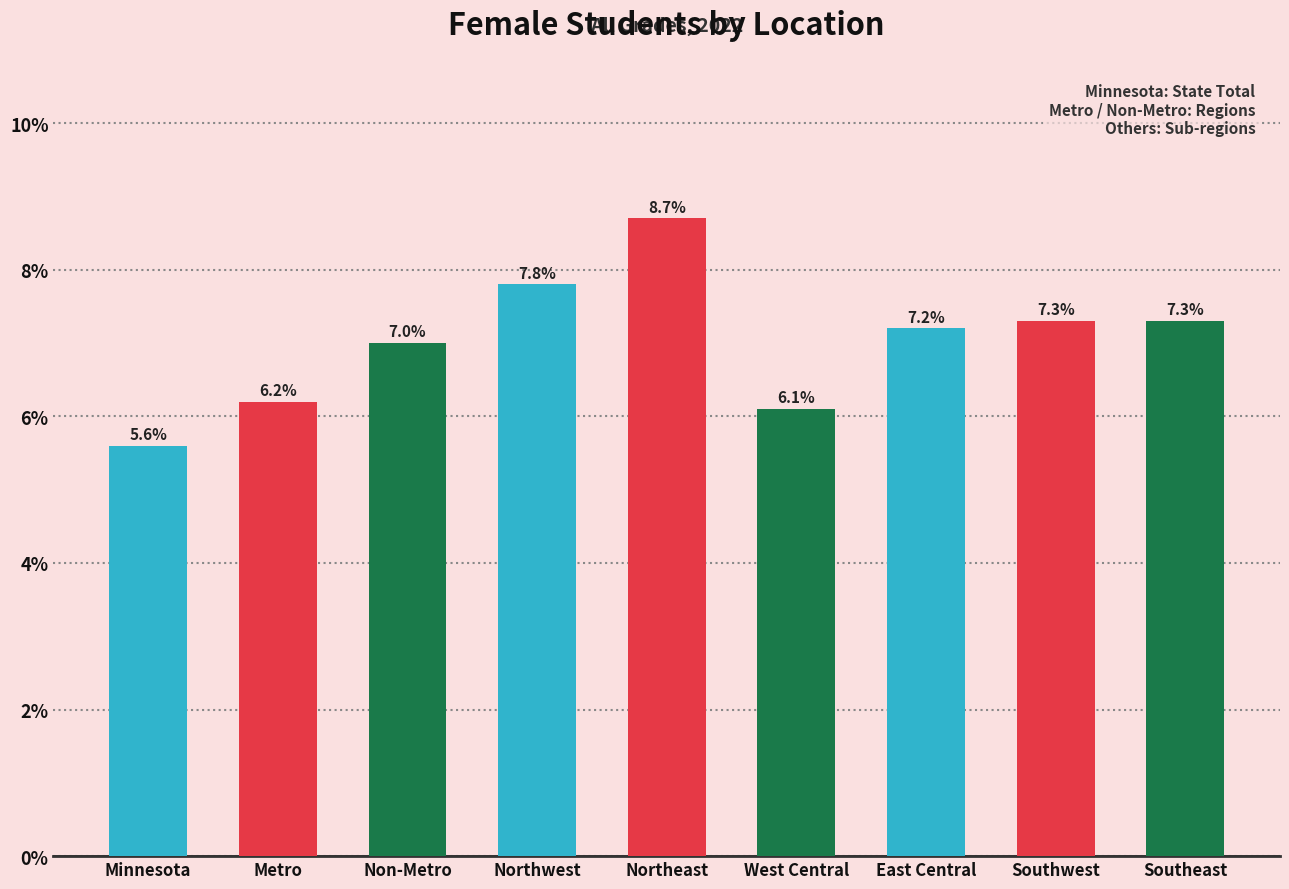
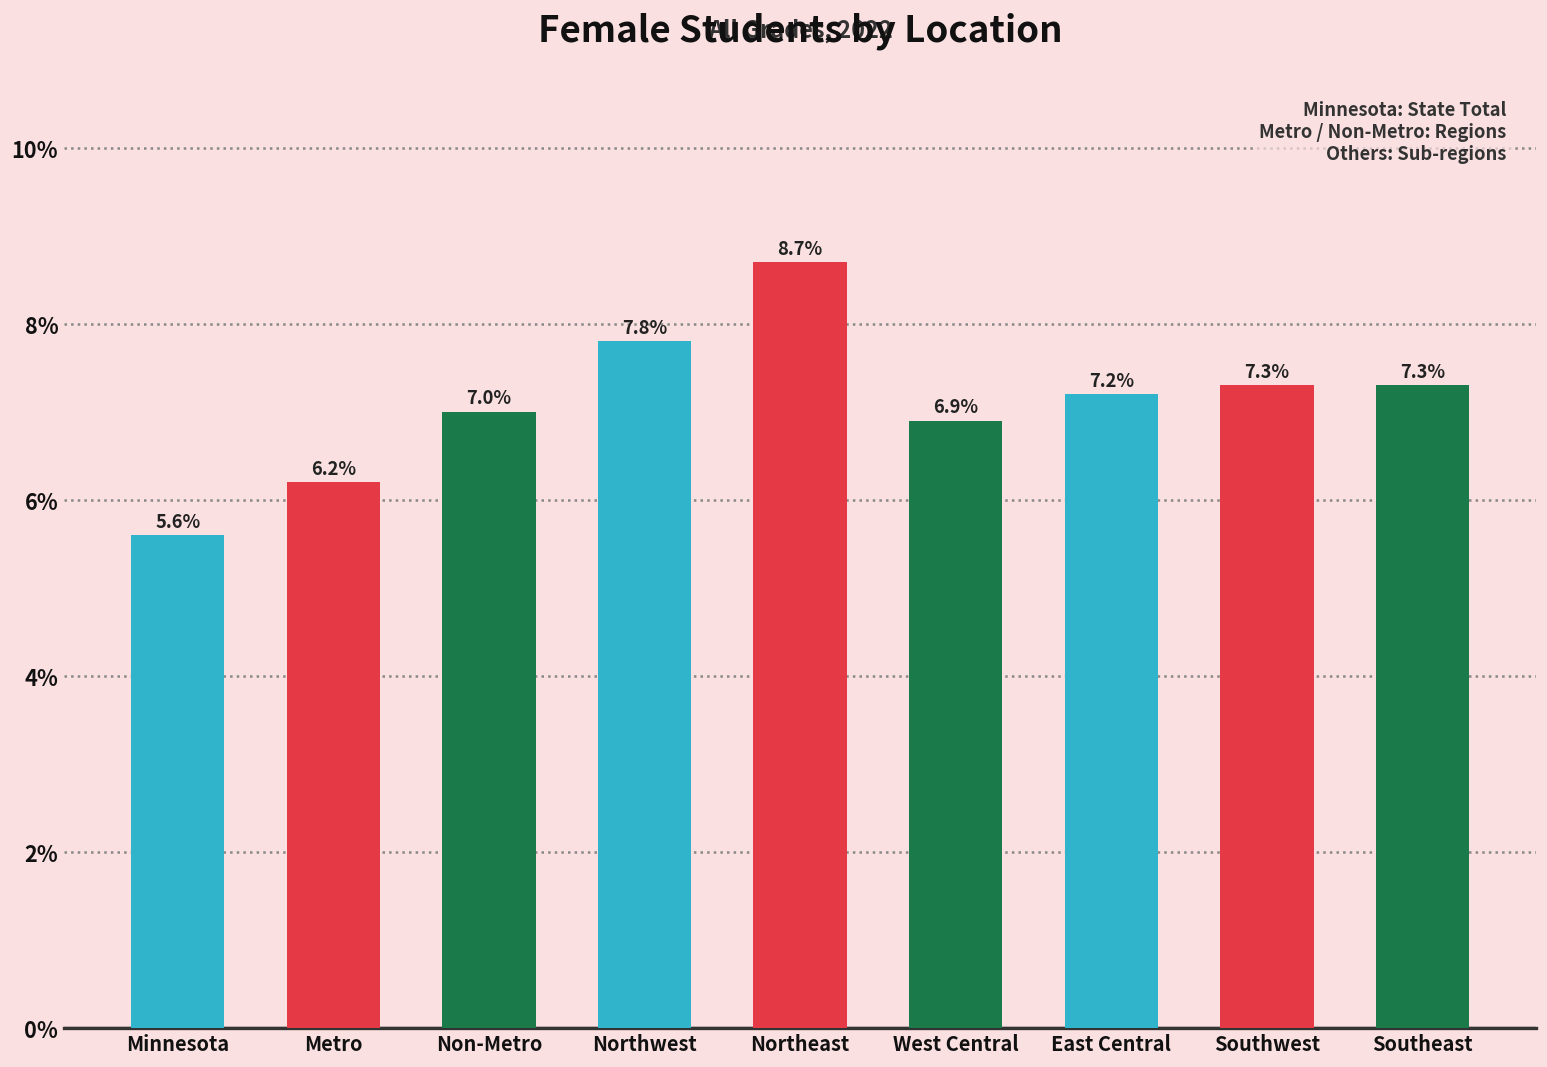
  {
    "Minnesota": "5.6%",
    "Metro": "6.2%",
    "Non-Metro": "7.0%",
    "Northwest": "7.8%",
    "Northeast": "8.7%",
-   "West Central": "6.1%",
+   "West Central": "6.9%",
    "East Central": "7.2%",
    "Southwest": "7.3%",
    "Southeast": "7.3%"
  }
